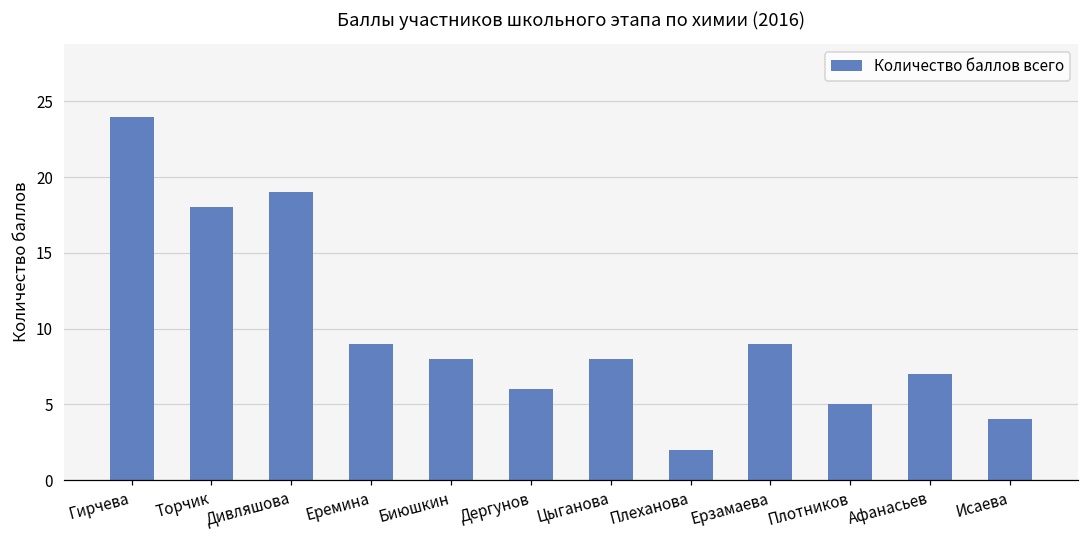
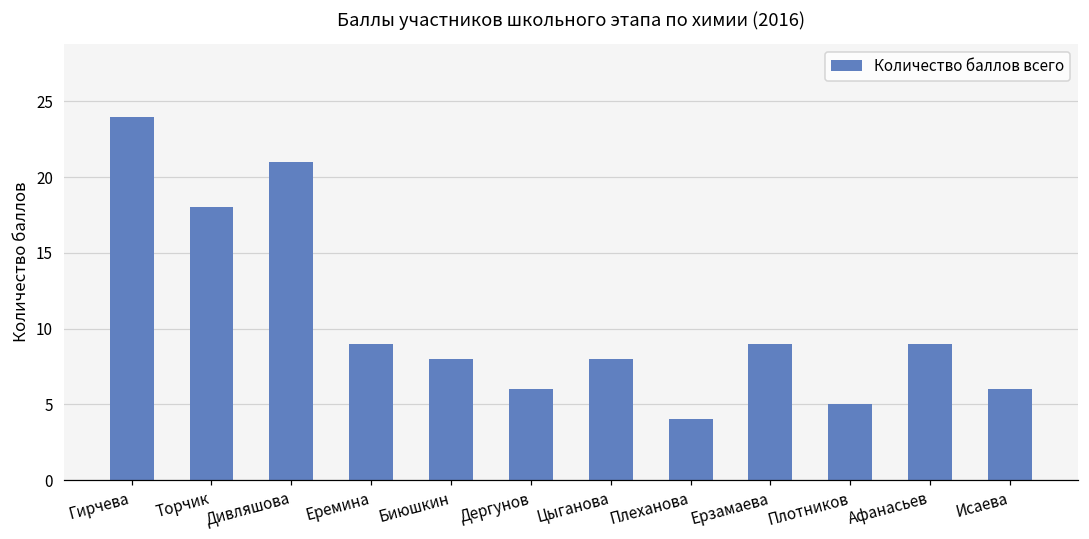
  {
    "Гирчева": 24,
    "Торчик": 18,
-   "Дивляшова": 19,
+   "Дивляшова": 21,
    "Еремина": 9,
    "Биюшкин": 8,
    "Дергунов": 6,
    "Цыганова": 8,
-   "Плеханова": 2,
+   "Плеханова": 4,
    "Ерзамаева": 9,
    "Плотников": 5,
-   "Афанасьев": 7,
-   "Исаева": 4
+   "Афанасьев": 9,
+   "Исаева": 6
  }
